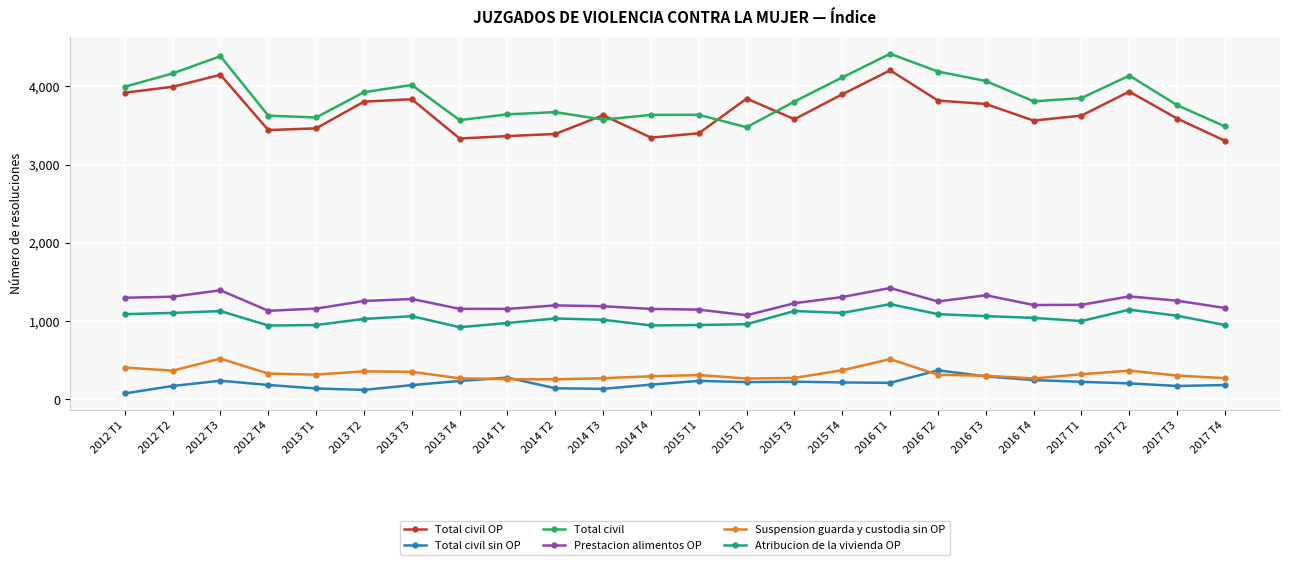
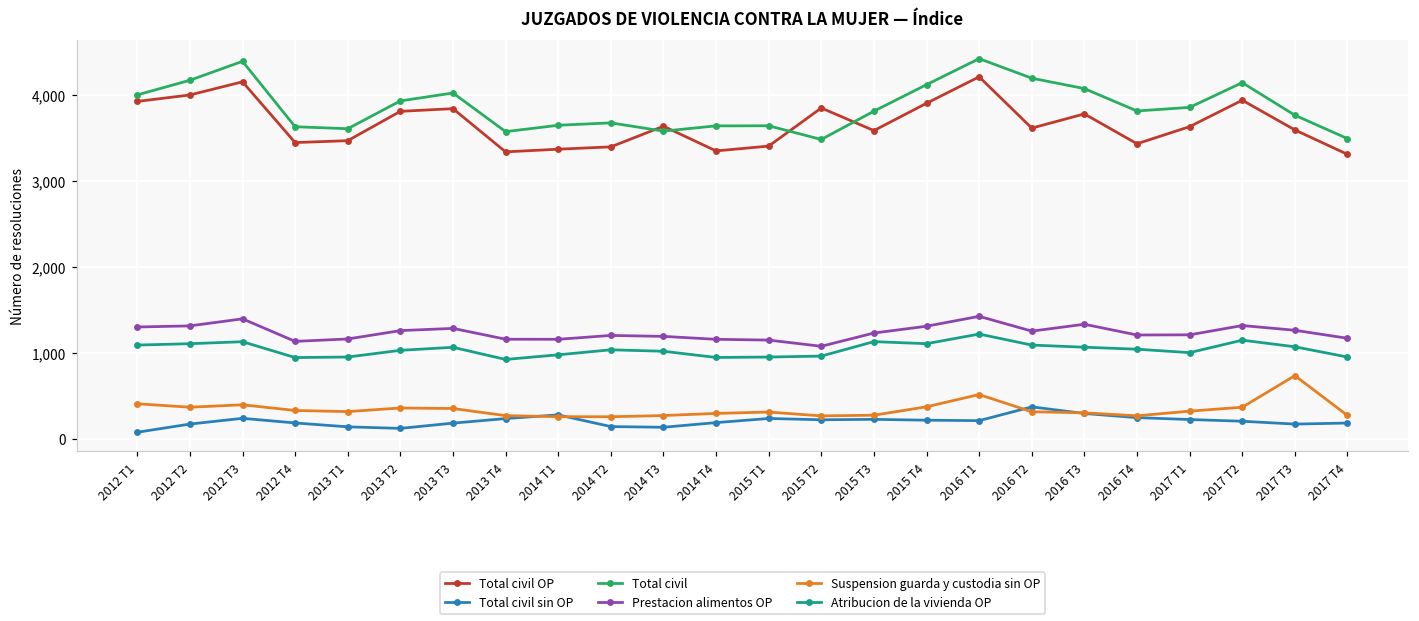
  {
    "Total civil OP": {
      "2012 T1": "3,900",
      "2012 T2": "4,000",
      "2012 T3": "4,100",
      "2012 T4": "3,400",
      "2013 T1": "3,500",
      "2013 T2": "3,800",
      "2013 T3": "3,800",
      "2013 T4": "3,300",
      "2014 T1": "3,400",
      "2014 T2": "3,400",
      "2014 T3": "3,600",
      "2014 T4": "3,300",
      "2015 T1": "3,400",
      "2015 T2": "3,800",
      "2015 T3": "3,600",
      "2015 T4": "3,900",
      "2016 T1": "4,200",
-     "2016 T2": "3,800",
+     "2016 T2": "3,600",
      "2016 T3": "3,800",
-     "2016 T4": "3,600",
+     "2016 T4": "3,400",
      "2017 T1": "3,600",
      "2017 T2": "3,900",
      "2017 T3": "3,600",
      "2017 T4": "3,300"
    },
    "Total civil sin OP": {
      "2012 T1": "100",
      "2012 T2": "200",
      "2012 T3": "200",
      "2012 T4": "200",
      "2013 T1": "100",
      "2013 T2": "100",
      "2013 T3": "200",
      "2013 T4": "200",
      "2014 T2": "100",
      "2014 T3": "100",
      "2014 T4": "200",
      "2015 T1": "200",
      "2015 T2": "200",
      "2015 T3": "200",
      "2015 T4": "200",
      "2016 T1": "200",
      "2016 T2": "400",
      "2017 T1": "200",
      "2017 T2": "200",
      "2017 T3": "200",
      "2017 T4": "200"
    },
    "Prestacion alimentos OP": {
      "2012 T1": "1,300",
      "2012 T2": "1,300",
      "2012 T3": "1,400",
      "2012 T4": "1,100",
      "2013 T1": "1,200",
      "2013 T2": "1,300",
      "2013 T3": "1,300",
      "2013 T4": "1,200",
      "2014 T1": "1,200",
      "2014 T2": "1,200",
      "2014 T3": "1,200",
      "2014 T4": "1,200",
      "2015 T1": "1,100",
      "2015 T2": "1,100",
      "2015 T3": "1,200",
      "2015 T4": "1,300",
      "2016 T1": "1,400",
      "2016 T2": "1,300",
      "2016 T3": "1,300",
      "2016 T4": "1,200",
      "2017 T1": "1,200",
      "2017 T2": "1,300",
      "2017 T3": "1,300",
      "2017 T4": "1,200"
    },
    "Suspension guarda y custodia sin OP": {
      "2012 T1": "400",
      "2012 T2": "400",
-     "2012 T3": "500",
+     "2012 T3": "400",
      "2012 T4": "300",
      "2013 T1": "300",
      "2013 T2": "400",
      "2013 T3": "400",
      "2013 T4": "300",
      "2014 T2": "300",
      "2014 T3": "300",
      "2014 T4": "300",
      "2015 T1": "300",
      "2015 T2": "300",
      "2015 T3": "300",
      "2015 T4": "400",
      "2016 T1": "500",
      "2016 T2": "300",
      "2017 T1": "300",
      "2017 T2": "400",
-     "2017 T3": "300",
+     "2017 T3": "700",
      "2017 T4": "300"
    }
  }
